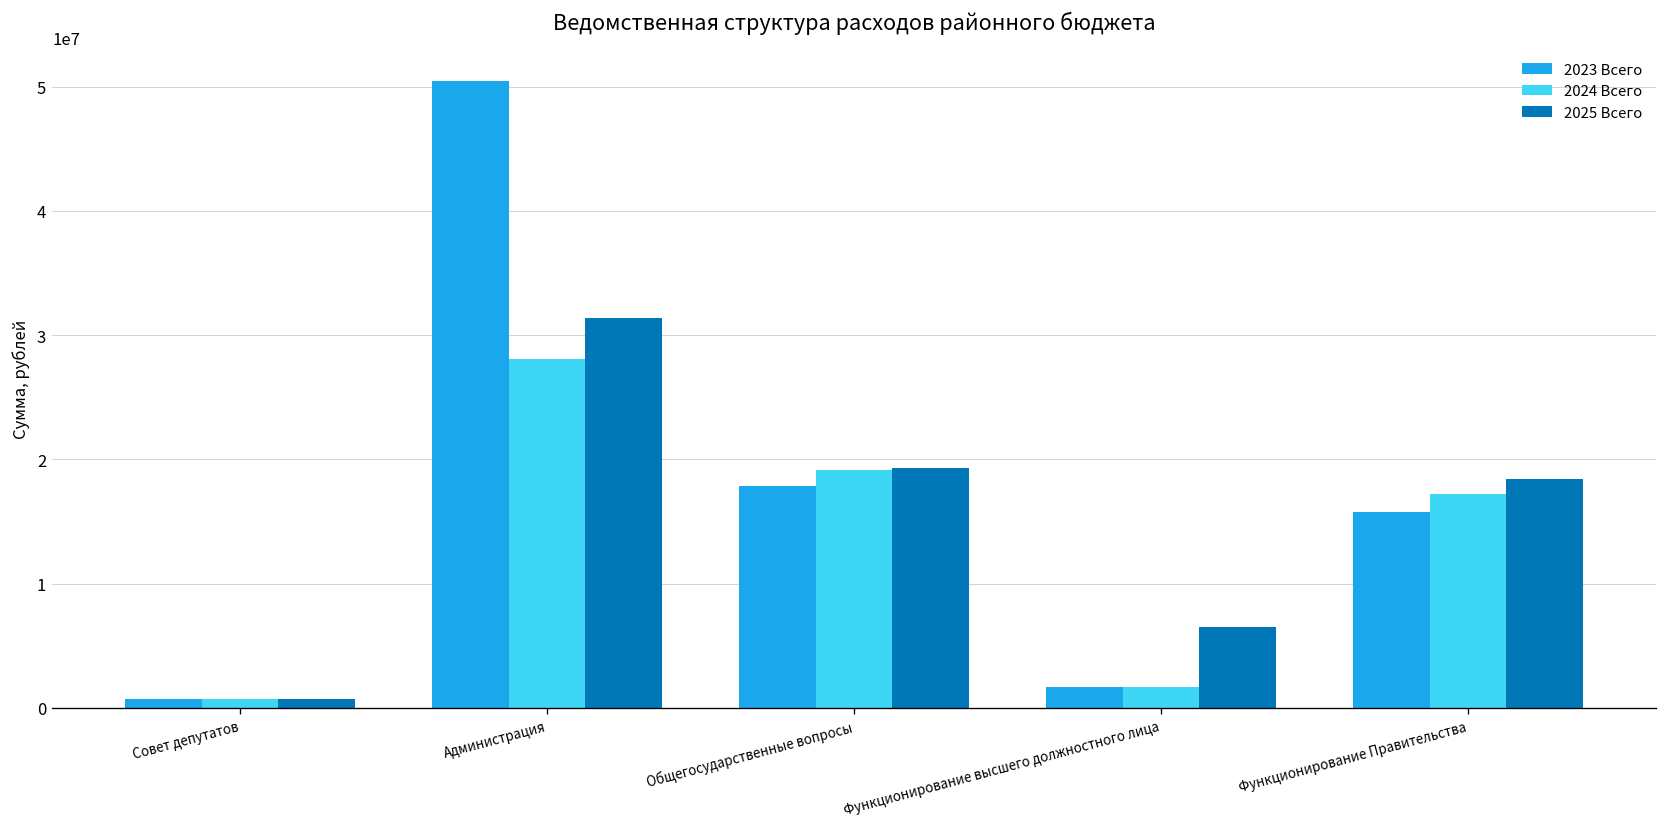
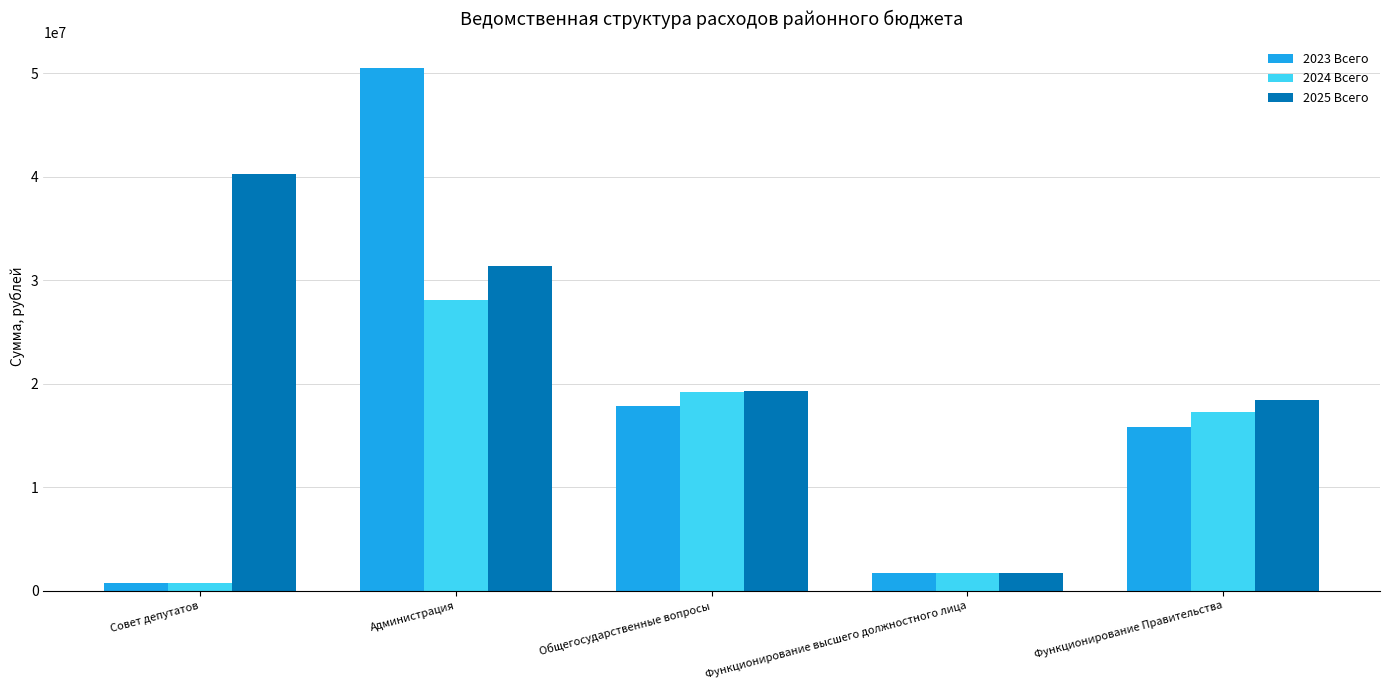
  {
    "2025 Всего": {
-     "Совет депутатов": 700000,
+     "Совет депутатов": 40300000,
      "Администрация": 31400000,
      "Общегосударственные вопросы": 19300000,
-     "Функционирование высшего должностного лица": 6500000,
+     "Функционирование высшего должностного лица": 1700000,
      "Функционирование Правительства": 18400000
    }
  }
